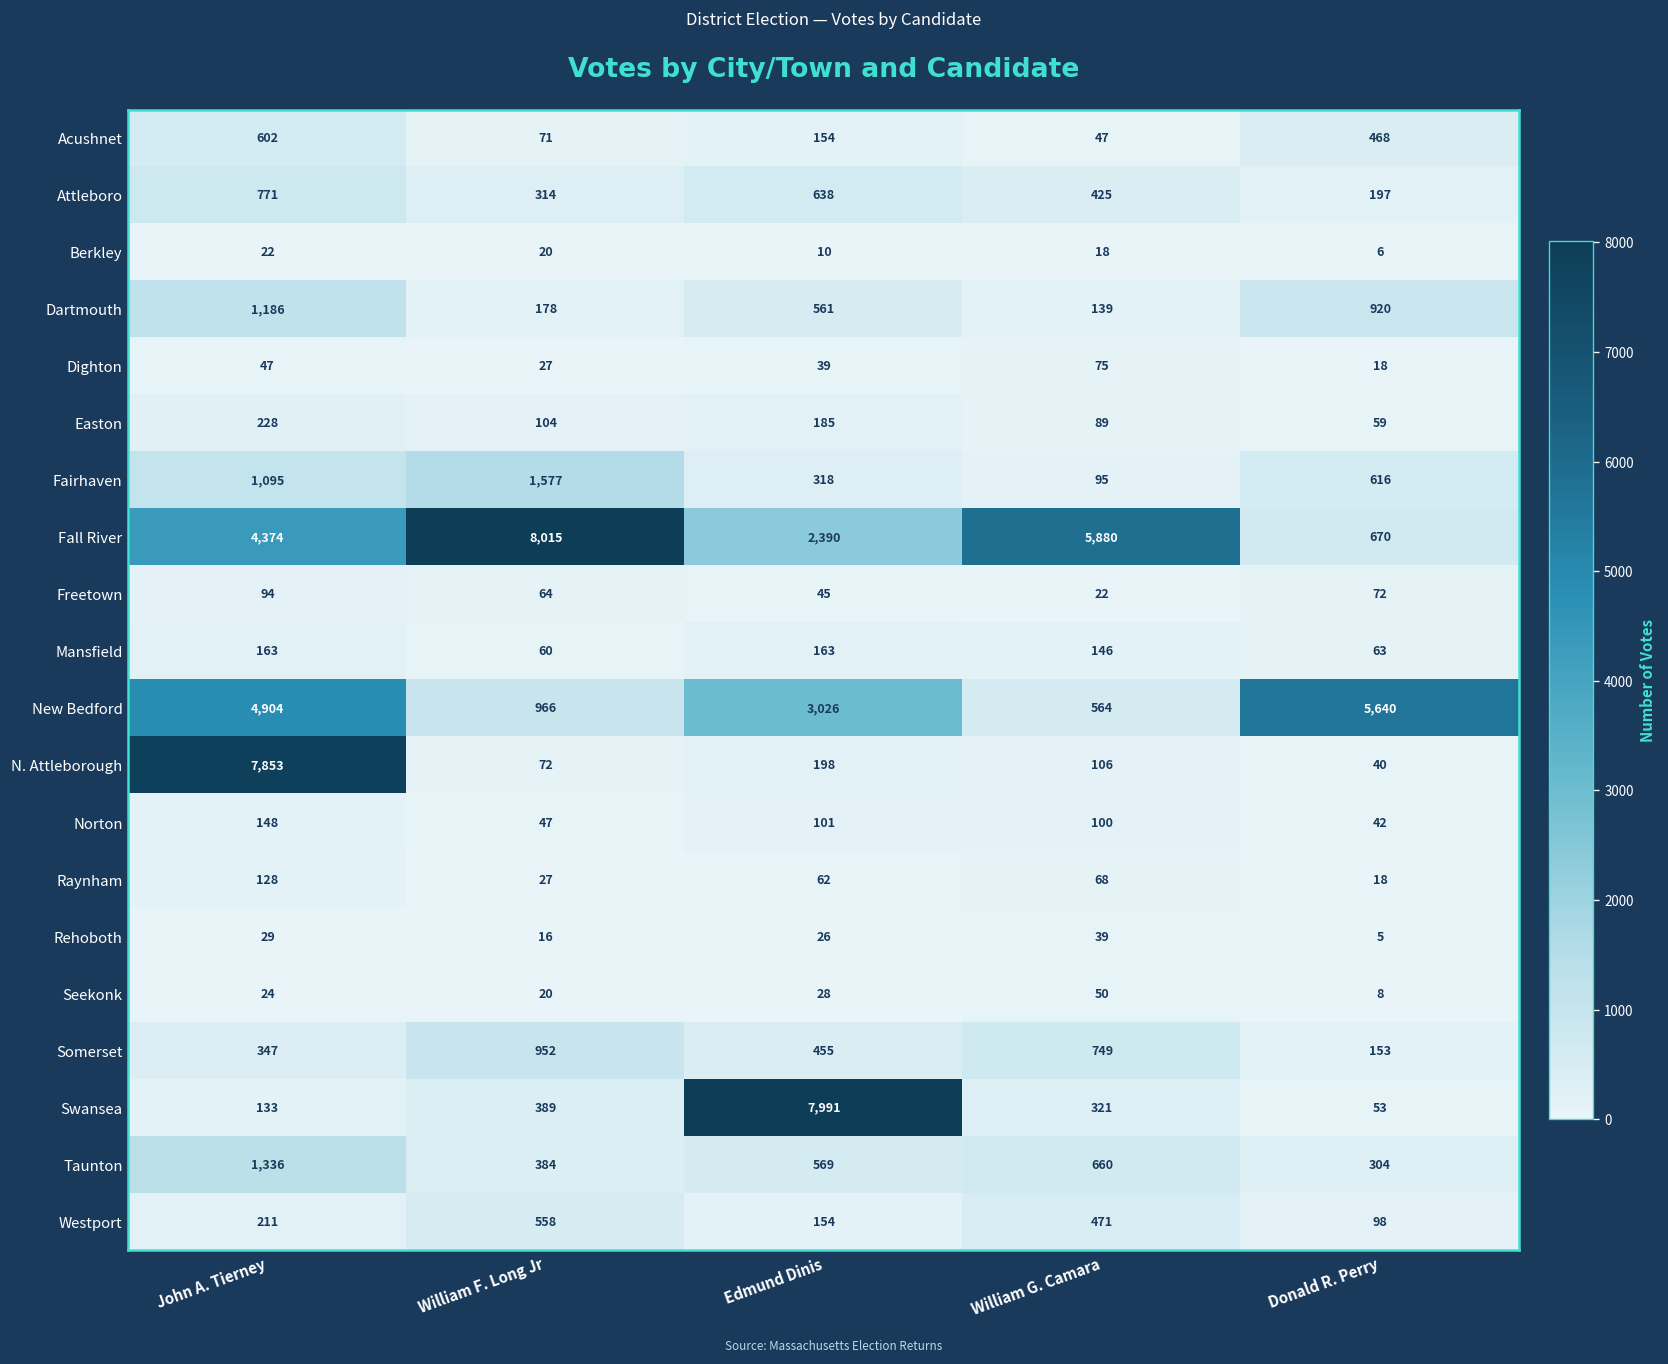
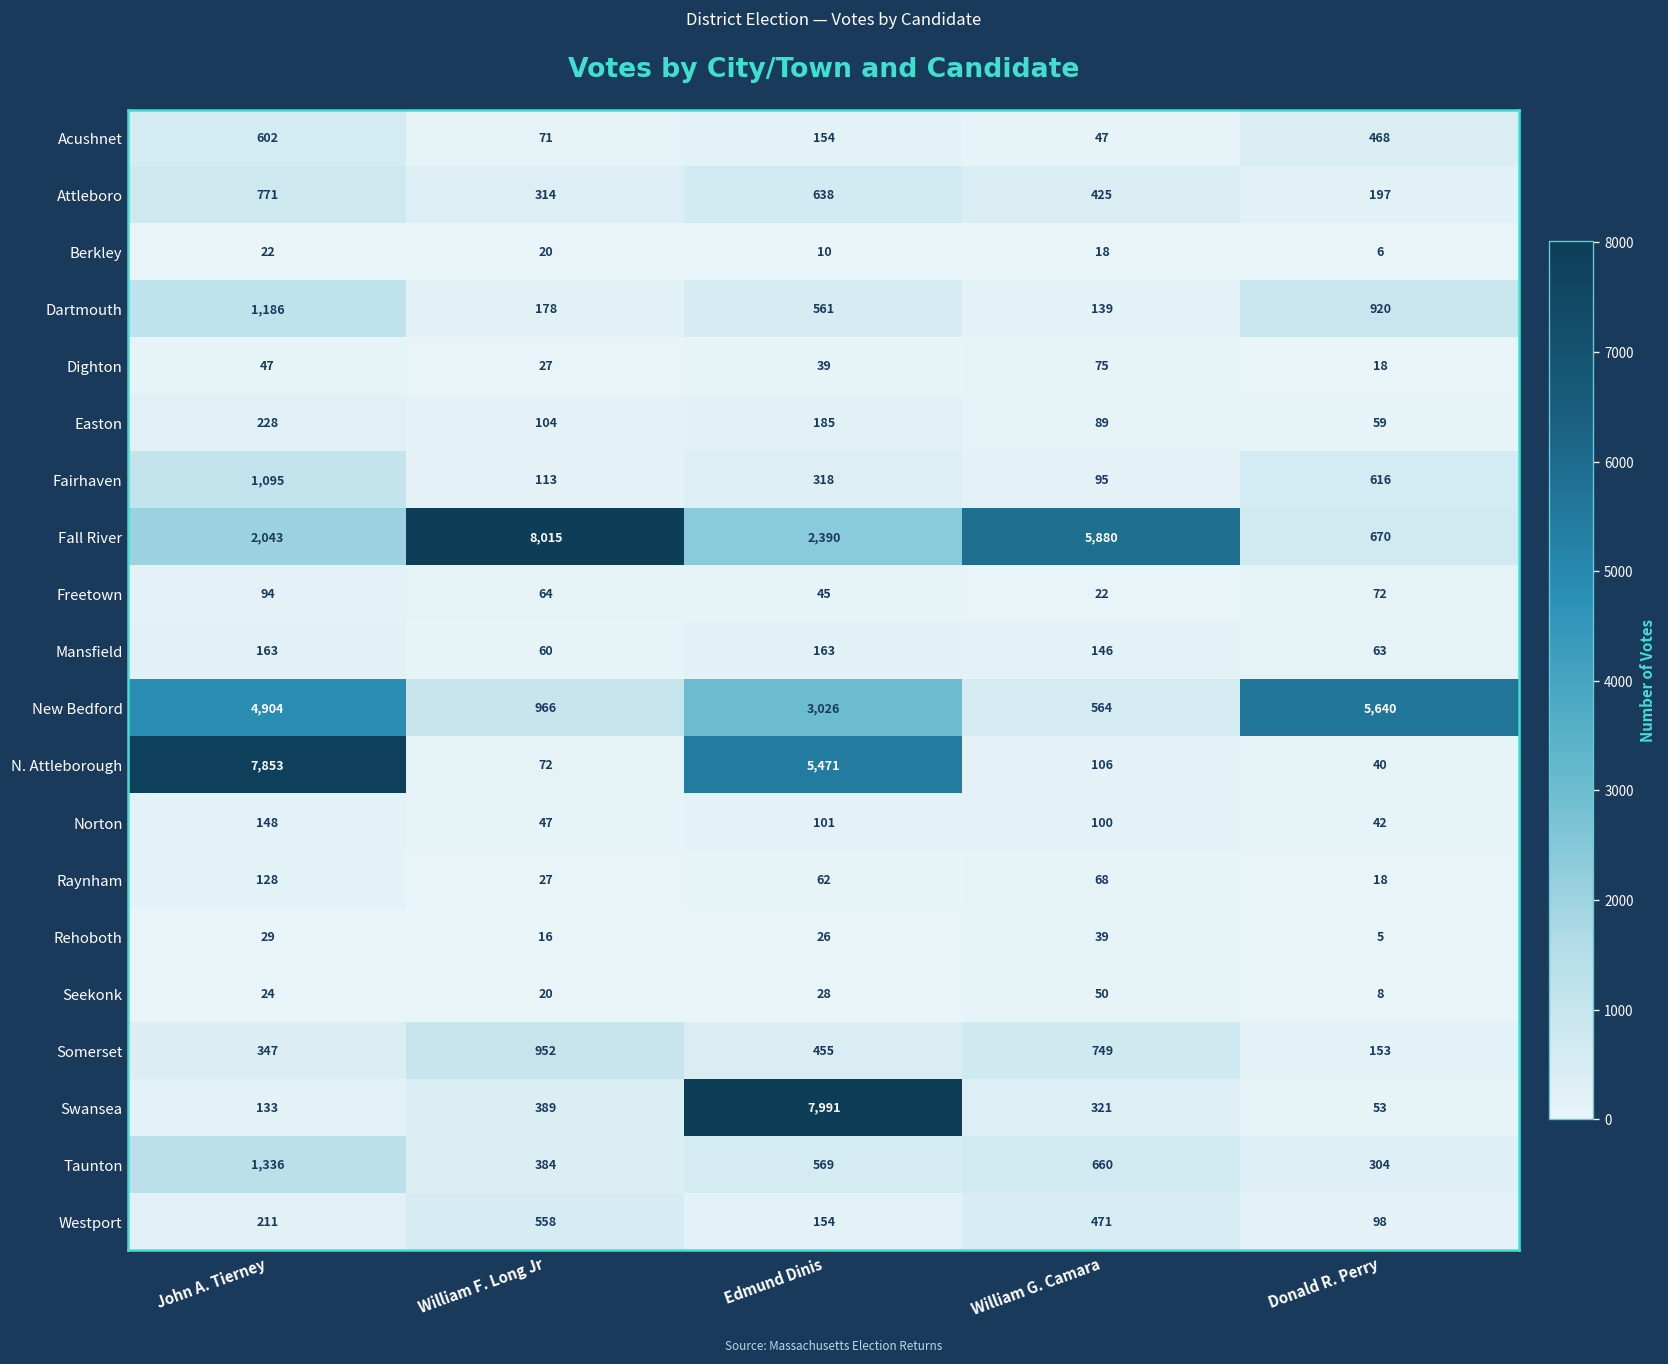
  {
    "Acushnet": {
      "John A. Tierney": "602",
      "William F. Long Jr": "71",
      "Edmund Dinis": "154",
      "William G. Camara": "47",
      "Donald R. Perry": "468"
    },
    "Attleboro": {
      "John A. Tierney": "771",
      "William F. Long Jr": "314",
      "Edmund Dinis": "638",
      "William G. Camara": "425",
      "Donald R. Perry": "197"
    },
    "Berkley": {
      "John A. Tierney": "22",
      "William F. Long Jr": "20",
      "Edmund Dinis": "10",
      "William G. Camara": "18",
      "Donald R. Perry": "6"
    },
    "Dartmouth": {
      "John A. Tierney": "1,186",
      "William F. Long Jr": "178",
      "Edmund Dinis": "561",
      "William G. Camara": "139",
      "Donald R. Perry": "920"
    },
    "Dighton": {
      "John A. Tierney": "47",
      "William F. Long Jr": "27",
      "Edmund Dinis": "39",
      "William G. Camara": "75",
      "Donald R. Perry": "18"
    },
    "Easton": {
      "John A. Tierney": "228",
      "William F. Long Jr": "104",
      "Edmund Dinis": "185",
      "William G. Camara": "89",
      "Donald R. Perry": "59"
    },
    "Fairhaven": {
      "John A. Tierney": "1,095",
-     "William F. Long Jr": "1,577",
+     "William F. Long Jr": "113",
      "Edmund Dinis": "318",
      "William G. Camara": "95",
      "Donald R. Perry": "616"
    },
    "Fall River": {
-     "John A. Tierney": "4,374",
+     "John A. Tierney": "2,043",
      "William F. Long Jr": "8,015",
      "Edmund Dinis": "2,390",
      "William G. Camara": "5,880",
      "Donald R. Perry": "670"
    },
    "Freetown": {
      "John A. Tierney": "94",
      "William F. Long Jr": "64",
      "Edmund Dinis": "45",
      "William G. Camara": "22",
      "Donald R. Perry": "72"
    },
    "Mansfield": {
      "John A. Tierney": "163",
      "William F. Long Jr": "60",
      "Edmund Dinis": "163",
      "William G. Camara": "146",
      "Donald R. Perry": "63"
    },
    "New Bedford": {
      "John A. Tierney": "4,904",
      "William F. Long Jr": "966",
      "Edmund Dinis": "3,026",
      "William G. Camara": "564",
      "Donald R. Perry": "5,640"
    },
    "N. Attleborough": {
      "John A. Tierney": "7,853",
      "William F. Long Jr": "72",
-     "Edmund Dinis": "198",
+     "Edmund Dinis": "5,471",
      "William G. Camara": "106",
      "Donald R. Perry": "40"
    },
    "Norton": {
      "John A. Tierney": "148",
      "William F. Long Jr": "47",
      "Edmund Dinis": "101",
      "William G. Camara": "100",
      "Donald R. Perry": "42"
    },
    "Raynham": {
      "John A. Tierney": "128",
      "William F. Long Jr": "27",
      "Edmund Dinis": "62",
      "William G. Camara": "68",
      "Donald R. Perry": "18"
    },
    "Rehoboth": {
      "John A. Tierney": "29",
      "William F. Long Jr": "16",
      "Edmund Dinis": "26",
      "William G. Camara": "39",
      "Donald R. Perry": "5"
    },
    "Seekonk": {
      "John A. Tierney": "24",
      "William F. Long Jr": "20",
      "Edmund Dinis": "28",
      "William G. Camara": "50",
      "Donald R. Perry": "8"
    },
    "Somerset": {
      "John A. Tierney": "347",
      "William F. Long Jr": "952",
      "Edmund Dinis": "455",
      "William G. Camara": "749",
      "Donald R. Perry": "153"
    },
    "Swansea": {
      "John A. Tierney": "133",
      "William F. Long Jr": "389",
      "Edmund Dinis": "7,991",
      "William G. Camara": "321",
      "Donald R. Perry": "53"
    },
    "Taunton": {
      "John A. Tierney": "1,336",
      "William F. Long Jr": "384",
      "Edmund Dinis": "569",
      "William G. Camara": "660",
      "Donald R. Perry": "304"
    },
    "Westport": {
      "John A. Tierney": "211",
      "William F. Long Jr": "558",
      "Edmund Dinis": "154",
      "William G. Camara": "471",
      "Donald R. Perry": "98"
    }
  }
